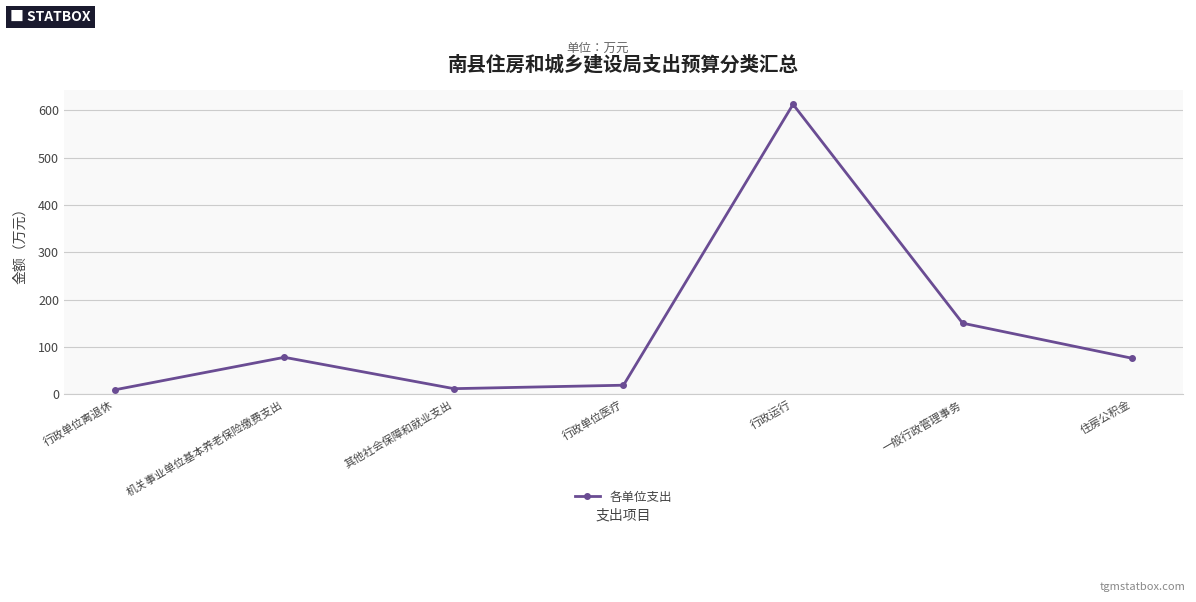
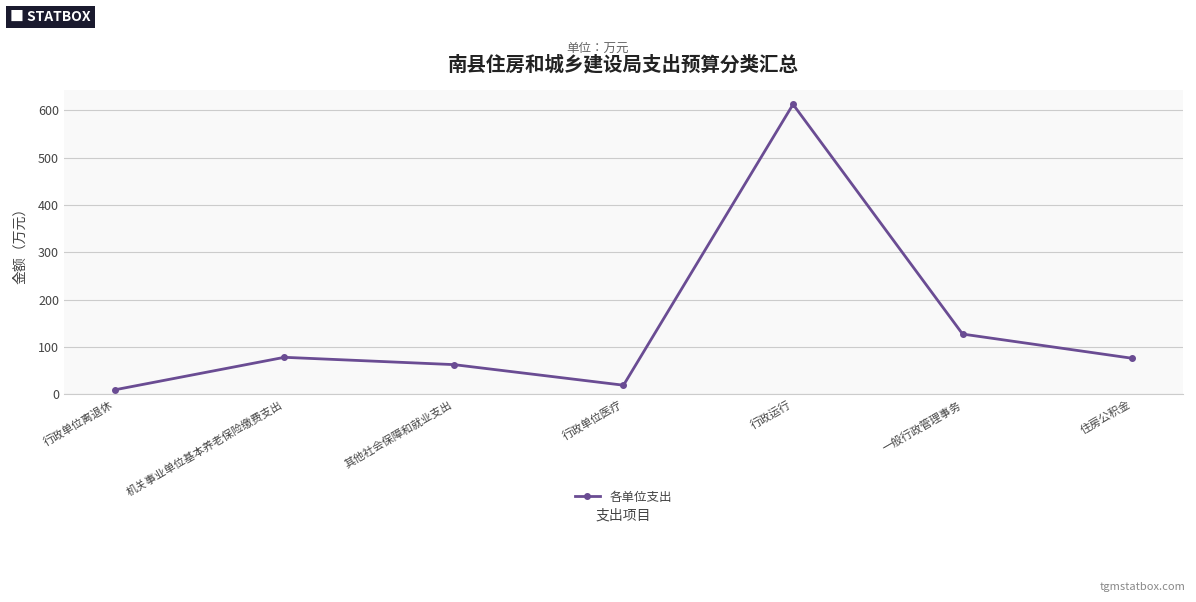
  {
    "行政单位离退休": 10,
    "机关事业单位基本养老保险缴费支出": 80,
-   "其他社会保障和就业支出": 10,
+   "其他社会保障和就业支出": 60,
    "行政单位医疗": 20,
    "行政运行": 610,
-   "一般行政管理事务": 150,
+   "一般行政管理事务": 130,
    "住房公积金": 80
  }
